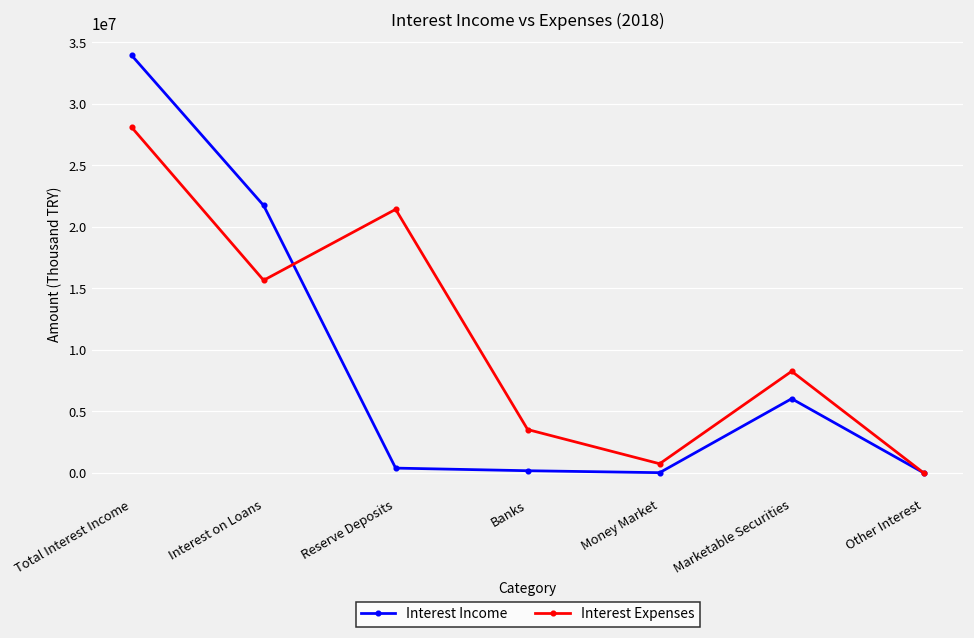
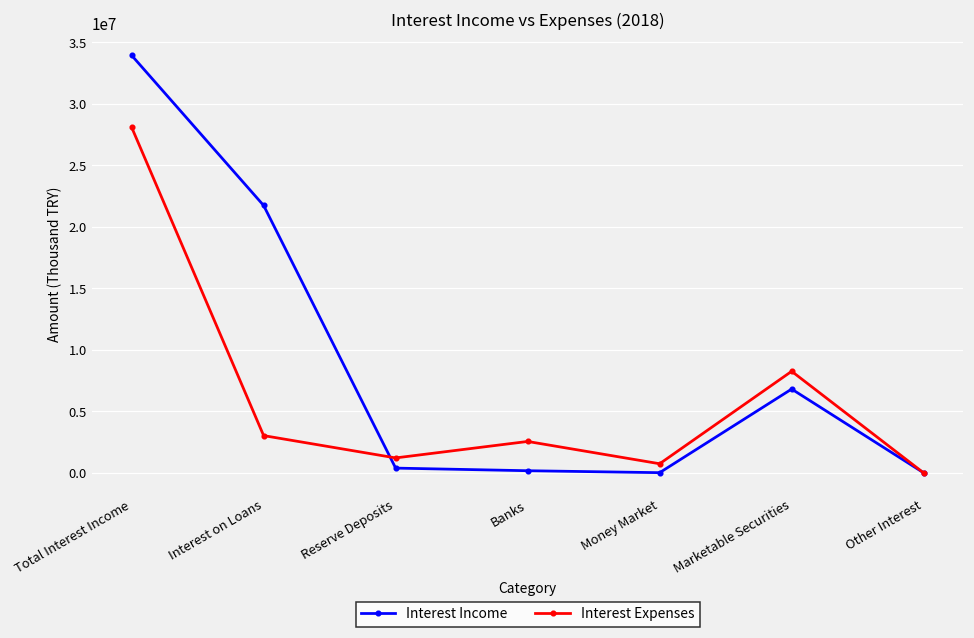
  {
    "Interest Income": {
      "Total Interest Income": 34000000,
      "Interest on Loans": 21700000,
      "Reserve Deposits": 400000,
      "Banks": 200000,
      "Money Market": 0,
-     "Marketable Securities": 6000000
+     "Marketable Securities": 6800000
    },
    "Interest Expenses": {
      "Total Interest Income": 28100000,
-     "Interest on Loans": 15700000,
-     "Reserve Deposits": 21400000,
-     "Banks": 3500000,
+     "Interest on Loans": 3000000,
+     "Reserve Deposits": 1200000,
+     "Banks": 2600000,
      "Money Market": 700000,
      "Marketable Securities": 8300000
    }
  }
